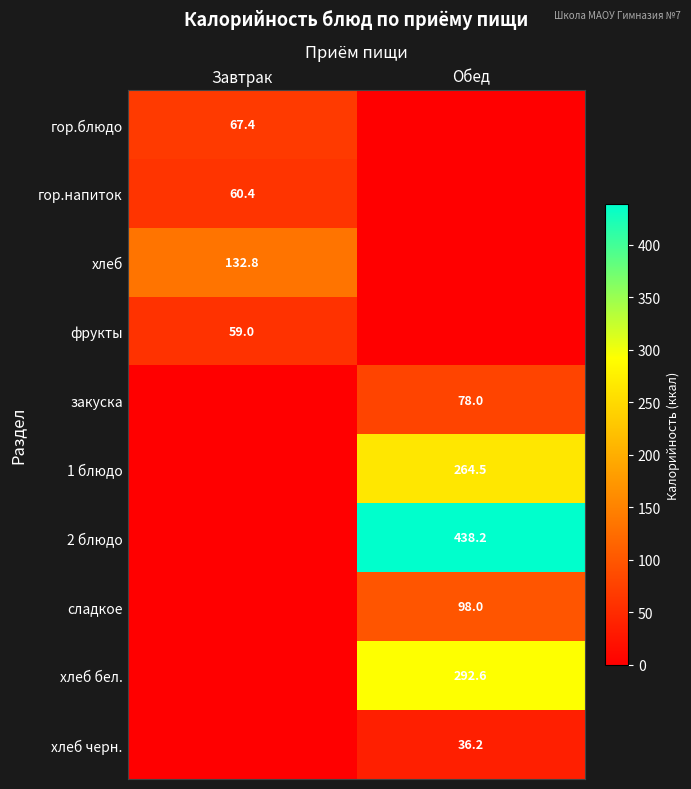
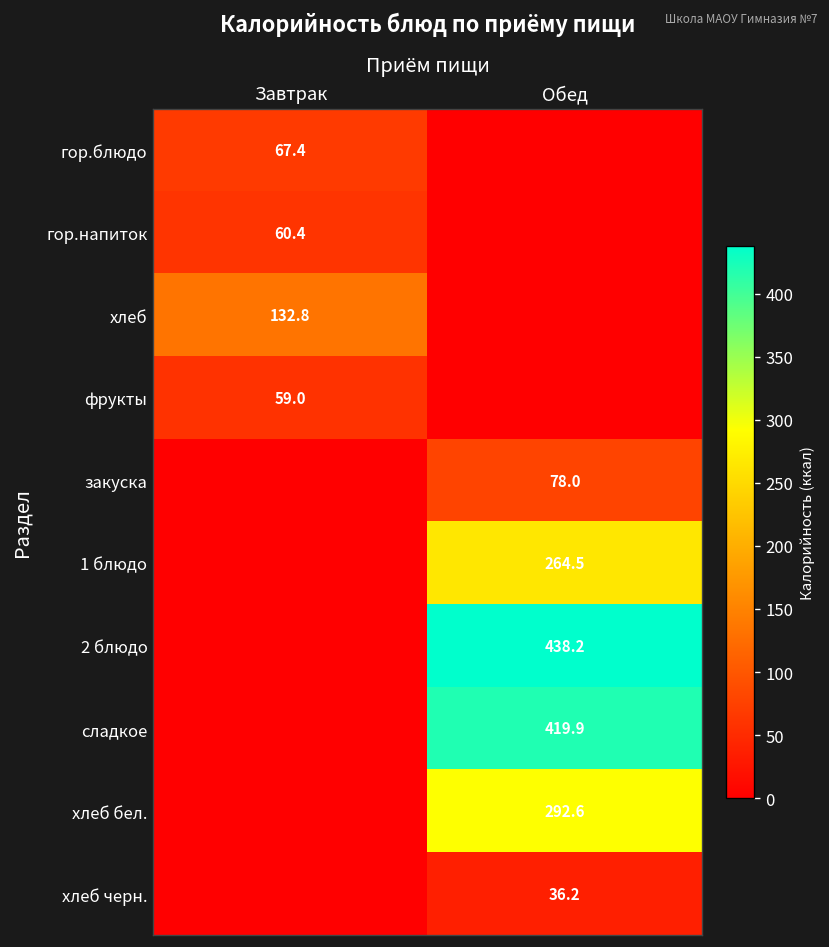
  {
    "гор.блюдо": {
      "Завтрак": 67.4
    },
    "гор.напиток": {
      "Завтрак": 60.4
    },
    "хлеб": {
      "Завтрак": 132.8
    },
    "фрукты": {
      "Завтрак": 59.0
    },
    "закуска": {
      "Обед": 78.0
    },
    "1 блюдо": {
      "Обед": 264.5
    },
    "2 блюдо": {
      "Обед": 438.2
    },
    "сладкое": {
-     "Обед": 98.0
+     "Обед": 419.9
    },
    "хлеб бел.": {
      "Обед": 292.6
    },
    "хлеб черн.": {
      "Обед": 36.2
    }
  }
